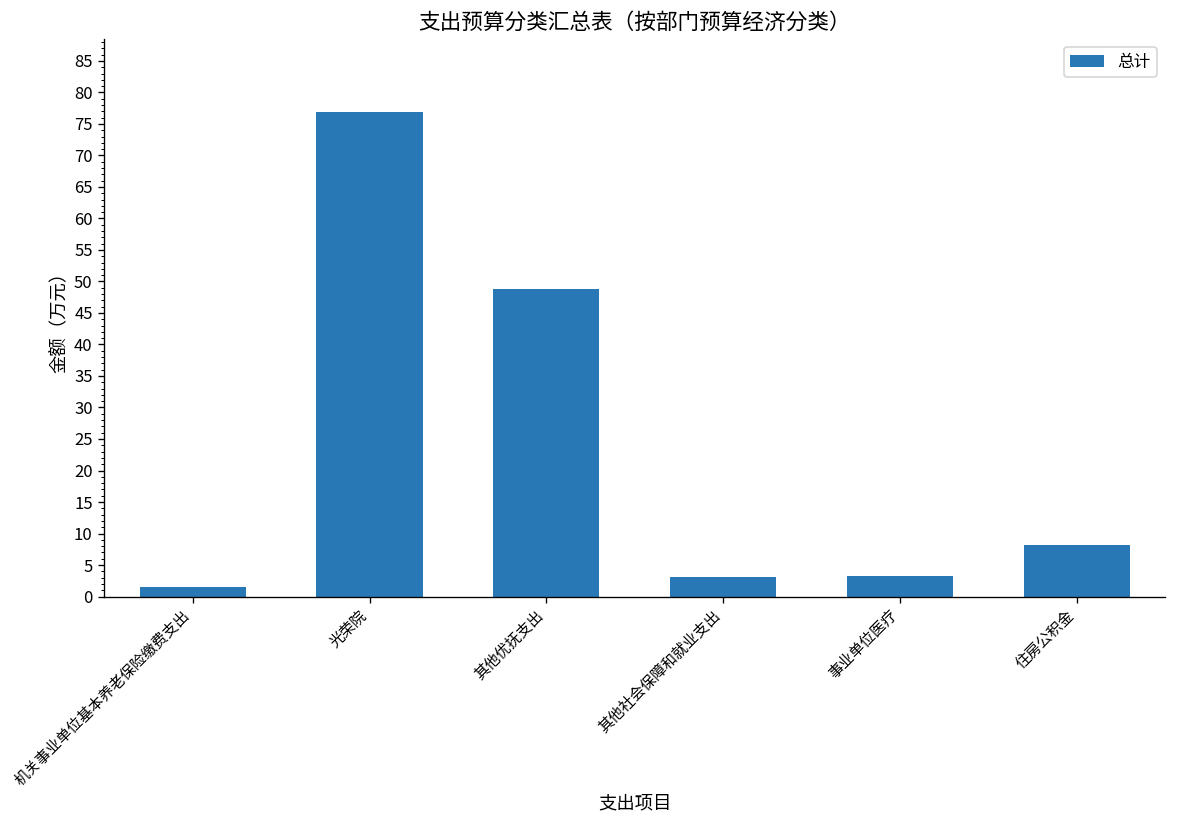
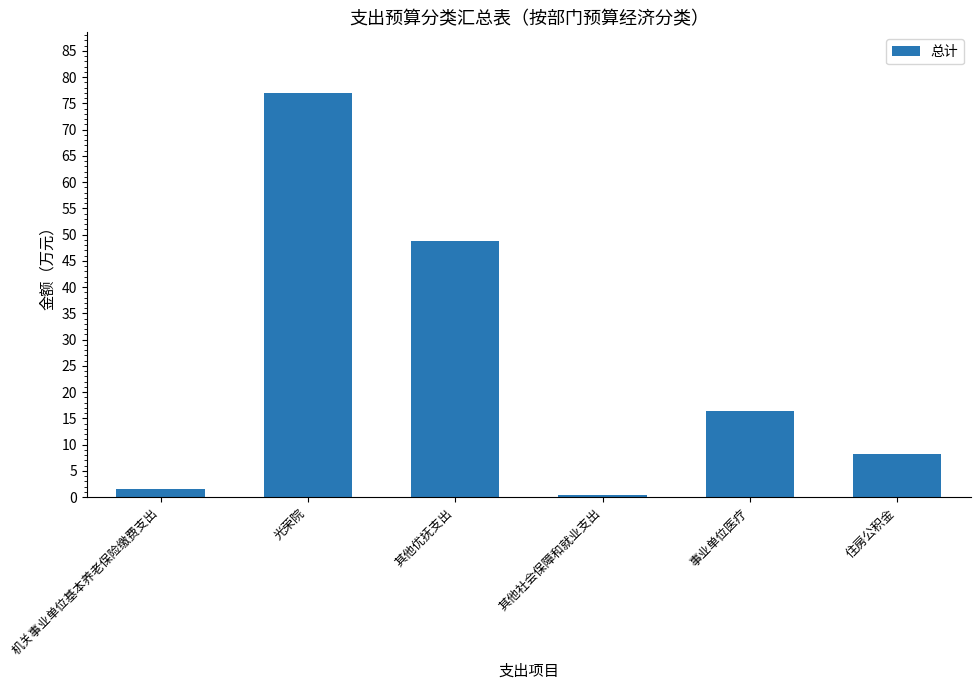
  {
    "机关事业单位基本养老保险缴费支出": 2,
    "光荣院": 77,
    "其他优抚支出": 49,
-   "其他社会保障和就业支出": 3,
-   "事业单位医疗": 3,
+   "其他社会保障和就业支出": 0,
+   "事业单位医疗": 16,
    "住房公积金": 8
  }
